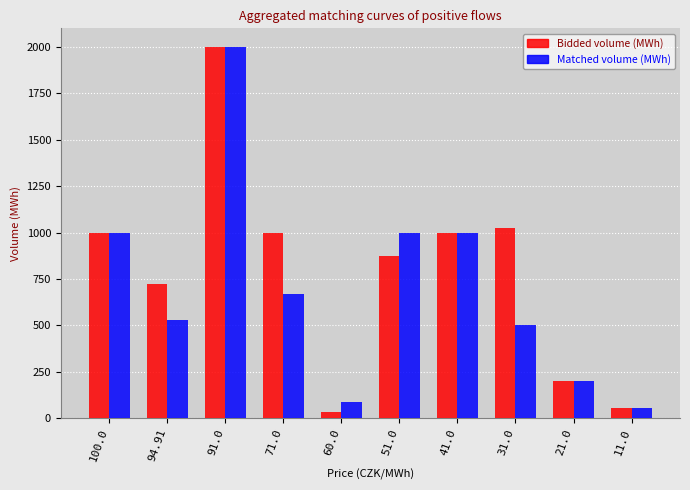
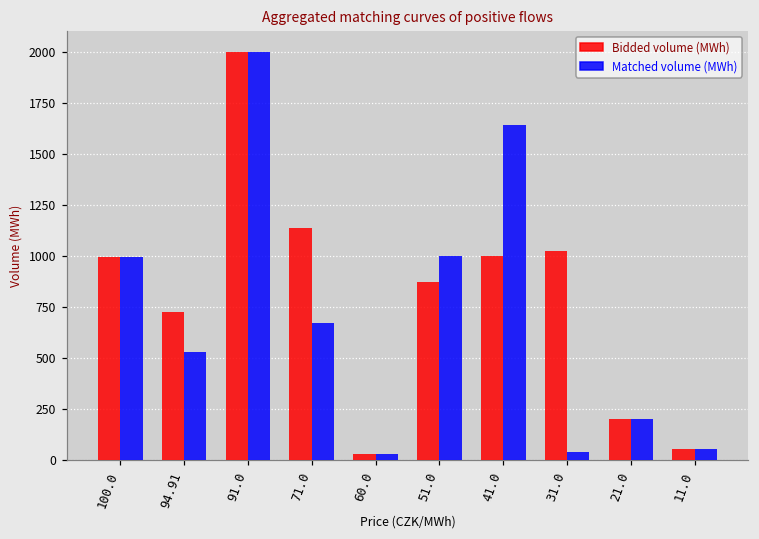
  {
    "Bidded volume (MWh)": {
      "100.0": 1000,
      "94.91": 730,
      "91.0": 2000,
-     "71.0": 1000,
+     "71.0": 1140,
      "60.0": 30,
      "51.0": 870,
      "41.0": 1000,
      "31.0": 1020,
      "21.0": 200,
      "11.0": 60
    },
    "Matched volume (MWh)": {
      "100.0": 1000,
      "94.91": 530,
      "91.0": 2000,
      "71.0": 670,
-     "60.0": 90,
+     "60.0": 30,
      "51.0": 1000,
-     "41.0": 1000,
-     "31.0": 500,
+     "41.0": 1640,
+     "31.0": 40,
      "21.0": 200,
      "11.0": 60
    }
  }
